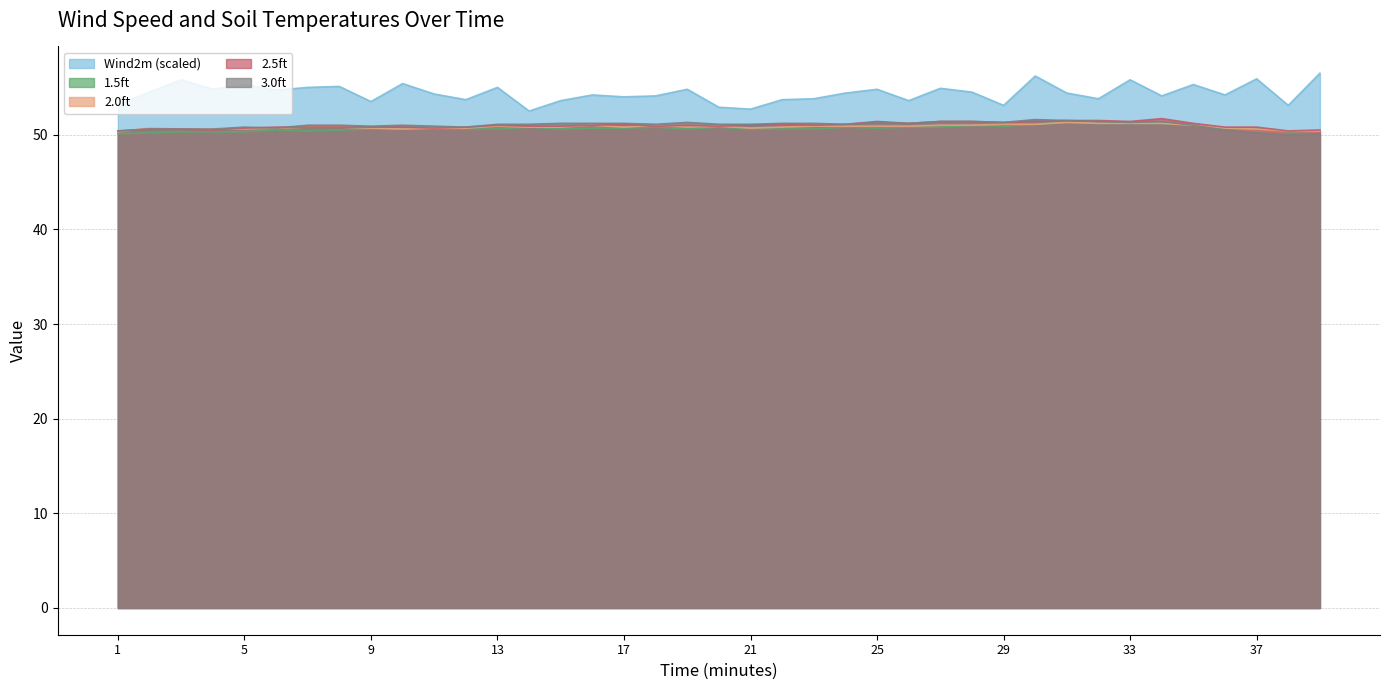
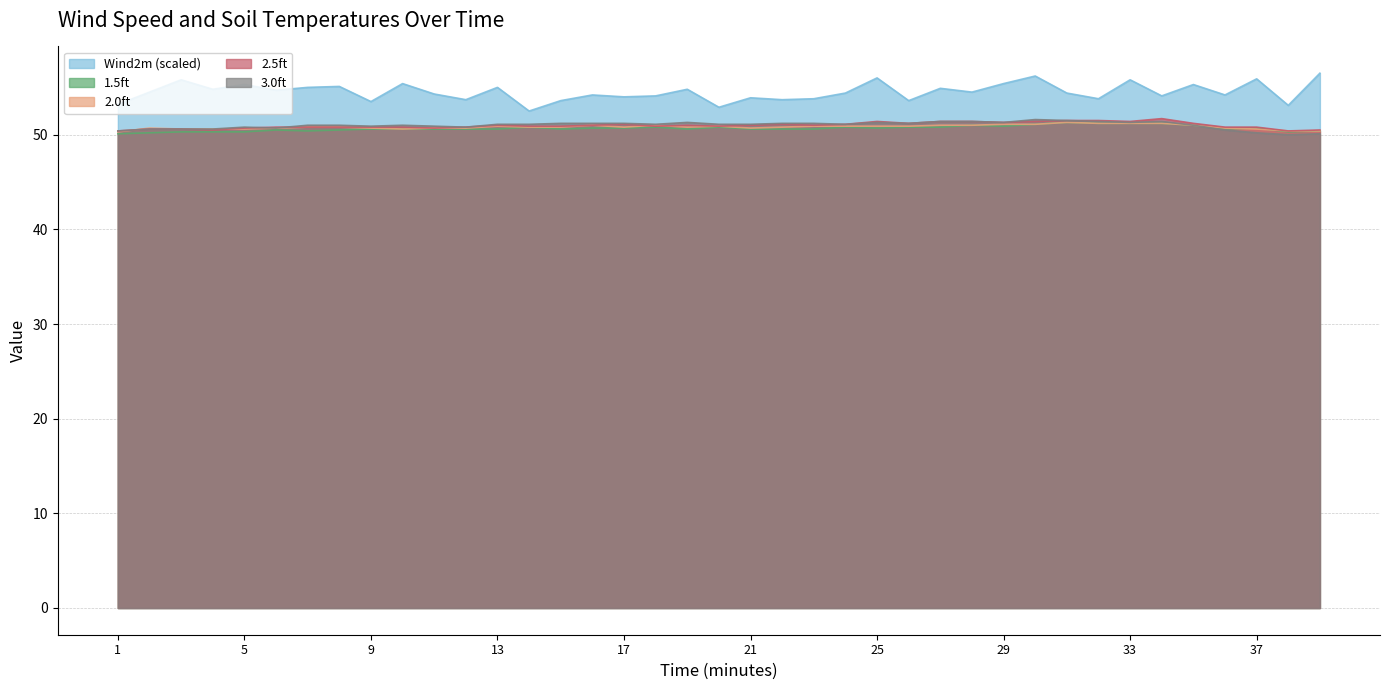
  {
    "Wind2m (scaled)": {
      "9": 54,
      "13": 55,
      "17": 54,
-     "21": 53,
-     "25": 55,
-     "29": 53,
+     "21": 54,
+     "25": 56,
+     "29": 55,
      "33": 56,
      "37": 56
    }
  }
